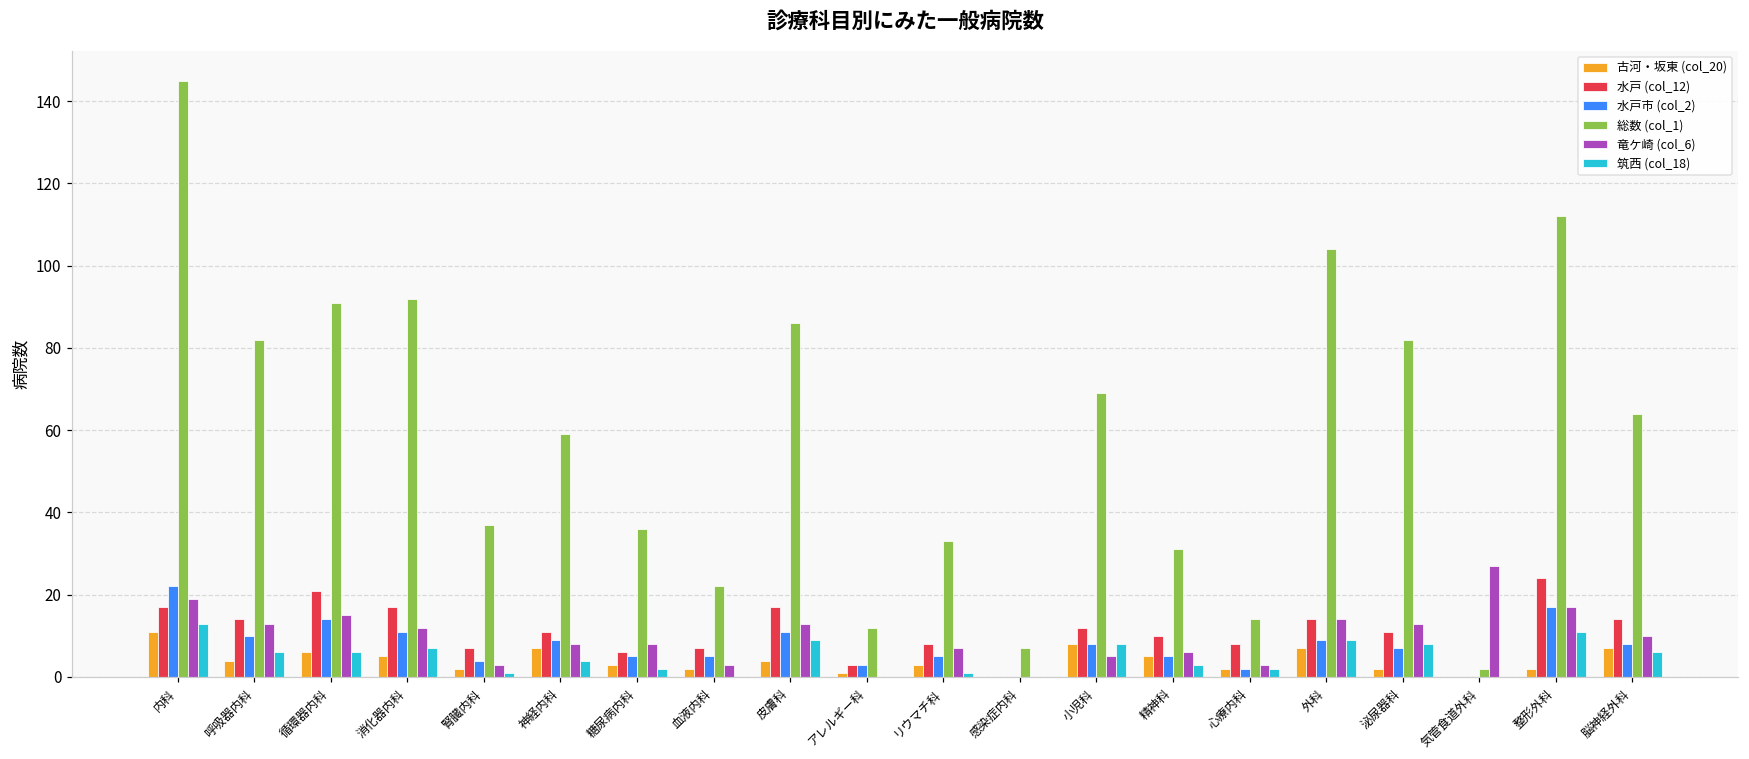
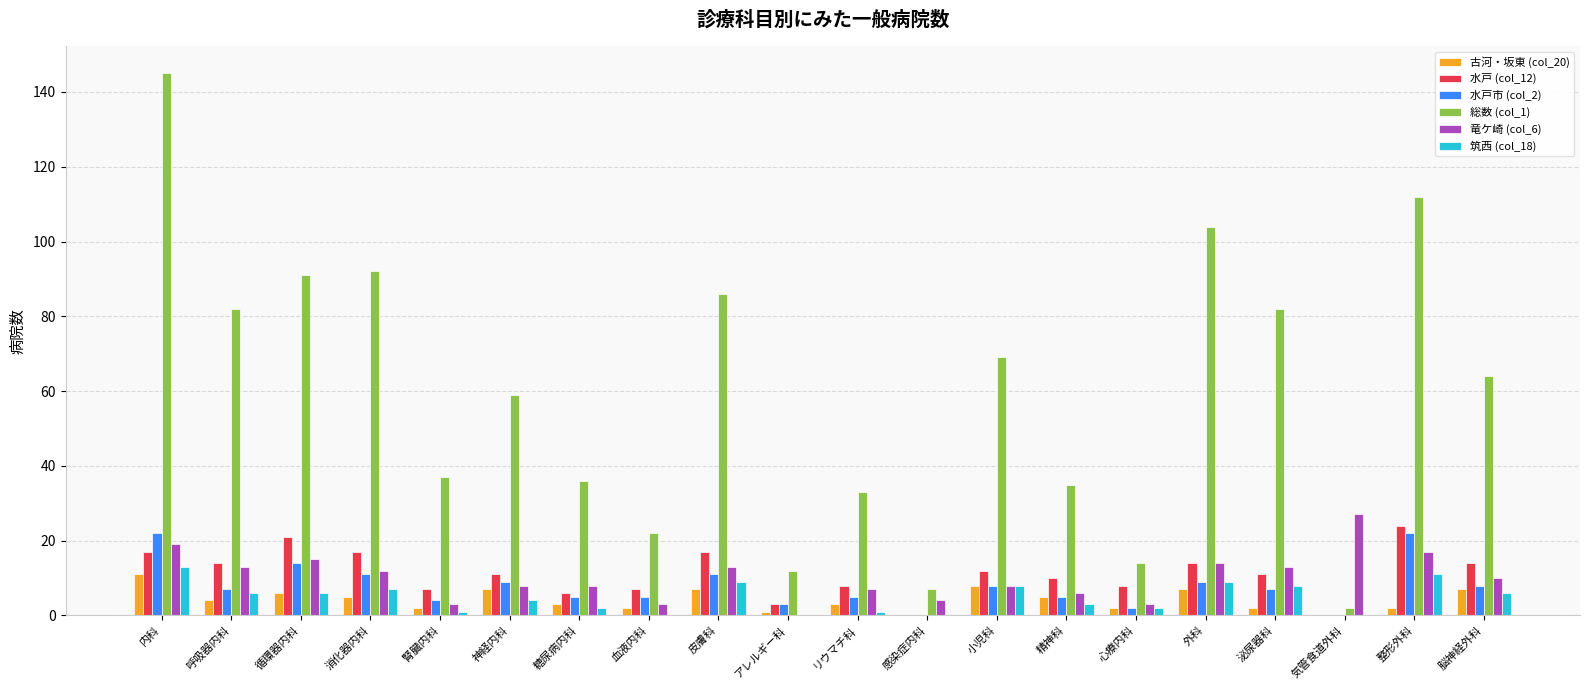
  {
    "古河・坂東 (col_20)": {
      "内科": 11,
      "呼吸器内科": 4,
      "循環器内科": 6,
      "消化器内科": 5,
      "腎臓内科": 2,
      "神経内科": 7,
      "糖尿病内科": 3,
      "血液内科": 2,
-     "皮膚科": 4,
+     "皮膚科": 7,
      "アレルギー科": 1,
      "リウマチ科": 3,
      "感染症内科": 0,
      "小児科": 8,
      "精神科": 5,
      "心療内科": 2,
      "外科": 7,
      "泌尿器科": 2,
      "気管食道外科": 0,
      "整形外科": 2,
      "脳神経外科": 7
    },
    "水戸 (col_12)": {
      "内科": 17,
      "呼吸器内科": 14,
      "循環器内科": 21,
      "消化器内科": 17,
      "腎臓内科": 7,
      "神経内科": 11,
      "糖尿病内科": 6,
      "血液内科": 7,
      "皮膚科": 17,
      "アレルギー科": 3,
      "リウマチ科": 8,
      "感染症内科": 0,
      "小児科": 12,
      "精神科": 10,
      "心療内科": 8,
      "外科": 14,
      "泌尿器科": 11,
      "気管食道外科": 0,
      "整形外科": 24,
      "脳神経外科": 14
    },
    "水戸市 (col_2)": {
      "内科": 22,
-     "呼吸器内科": 10,
+     "呼吸器内科": 7,
      "循環器内科": 14,
      "消化器内科": 11,
      "腎臓内科": 4,
      "神経内科": 9,
      "糖尿病内科": 5,
      "血液内科": 5,
      "皮膚科": 11,
      "アレルギー科": 3,
      "リウマチ科": 5,
      "感染症内科": 0,
      "小児科": 8,
      "精神科": 5,
      "心療内科": 2,
      "外科": 9,
      "泌尿器科": 7,
      "気管食道外科": 0,
-     "整形外科": 17,
+     "整形外科": 22,
      "脳神経外科": 8
    },
    "総数 (col_1)": {
      "内科": 145,
      "呼吸器内科": 82,
      "循環器内科": 91,
      "消化器内科": 92,
      "腎臓内科": 37,
      "神経内科": 59,
      "糖尿病内科": 36,
      "血液内科": 22,
      "皮膚科": 86,
      "アレルギー科": 12,
      "リウマチ科": 33,
      "感染症内科": 7,
      "小児科": 69,
-     "精神科": 31,
+     "精神科": 35,
      "心療内科": 14,
      "外科": 104,
      "泌尿器科": 82,
      "気管食道外科": 2,
      "整形外科": 112,
      "脳神経外科": 64
    },
    "竜ケ崎 (col_6)": {
      "内科": 19,
      "呼吸器内科": 13,
      "循環器内科": 15,
      "消化器内科": 12,
      "腎臓内科": 3,
      "神経内科": 8,
      "糖尿病内科": 8,
      "血液内科": 3,
      "皮膚科": 13,
      "アレルギー科": 0,
      "リウマチ科": 7,
-     "感染症内科": 0,
-     "小児科": 5,
+     "感染症内科": 4,
+     "小児科": 8,
      "精神科": 6,
      "心療内科": 3,
      "外科": 14,
      "泌尿器科": 13,
      "気管食道外科": 27,
      "整形外科": 17,
      "脳神経外科": 10
    },
    "筑西 (col_18)": {
      "内科": 13,
      "呼吸器内科": 6,
      "循環器内科": 6,
      "消化器内科": 7,
      "腎臓内科": 1,
      "神経内科": 4,
      "糖尿病内科": 2,
      "血液内科": 0,
      "皮膚科": 9,
      "アレルギー科": 0,
      "リウマチ科": 1,
      "感染症内科": 0,
      "小児科": 8,
      "精神科": 3,
      "心療内科": 2,
      "外科": 9,
      "泌尿器科": 8,
      "気管食道外科": 0,
      "整形外科": 11,
      "脳神経外科": 6
    }
  }
